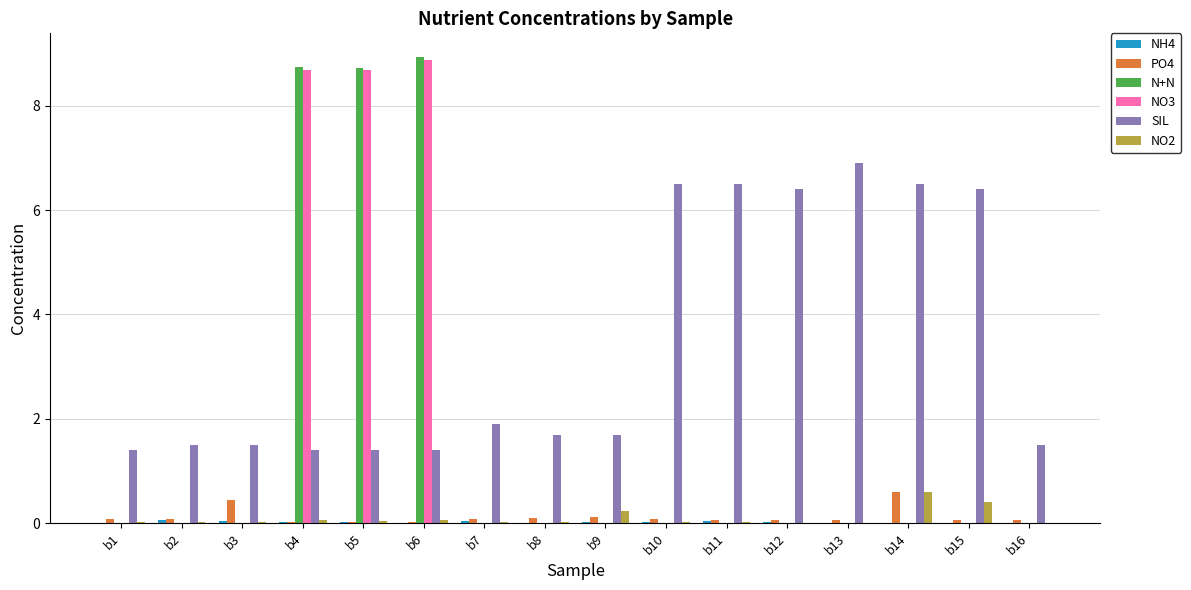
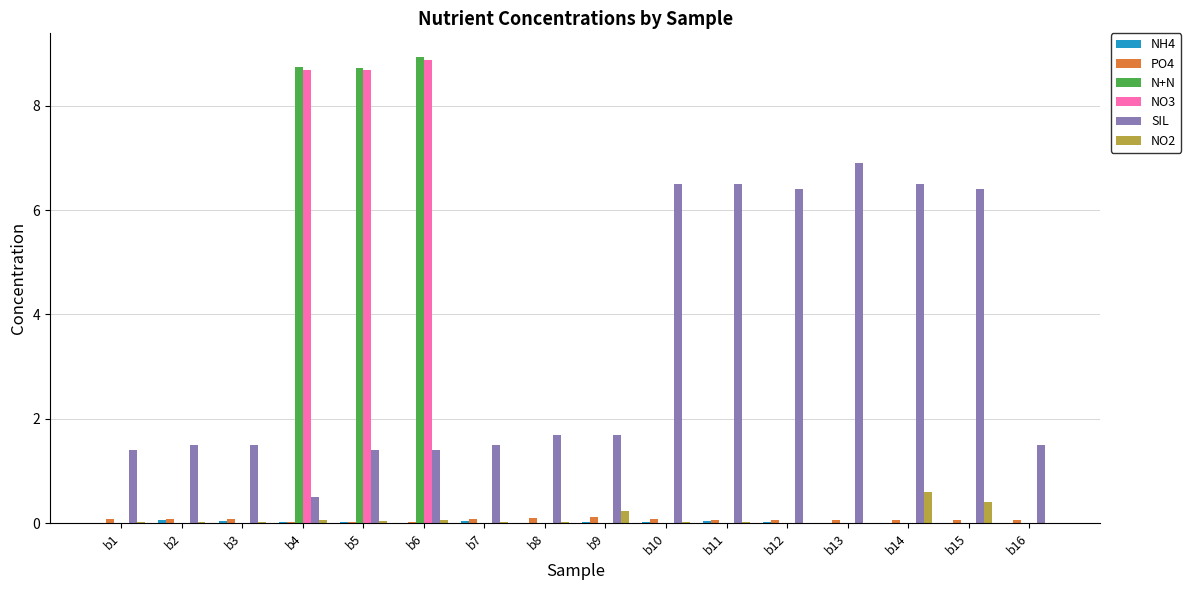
  {
    "NH4": {
      "b2": 0.1,
      "b6": 0.0,
      "b8": 0.0,
      "b11": 0.1,
      "b13": 0.0,
      "b14": 0.0,
      "b15": 0.0,
      "b16": 0.0
    },
    "PO4": {
      "b1": 0.1,
      "b2": 0.1,
-     "b3": 0.4,
+     "b3": 0.1,
      "b7": 0.1,
      "b8": 0.1,
      "b9": 0.1,
      "b10": 0.1,
      "b11": 0.1,
      "b12": 0.1,
      "b13": 0.1,
-     "b14": 0.6,
+     "b14": 0.1,
      "b15": 0.1,
      "b16": 0.1
    },
    "N+N": {
      "b1": 0.0,
      "b3": 0.0,
      "b4": 8.7,
      "b5": 8.7,
      "b6": 8.9,
      "b7": 0.0,
      "b8": 0.0,
      "b9": 0.0,
      "b10": 0.0,
      "b11": 0.0,
      "b12": 0.0,
      "b13": 0.0,
      "b14": 0.0,
      "b15": 0.0,
      "b16": 0.0
    },
    "NO3": {
      "b1": 0.0,
      "b2": 0.0,
      "b3": 0.0,
      "b4": 8.7,
      "b5": 8.7,
      "b6": 8.9,
      "b7": 0.0,
      "b8": 0.0,
      "b9": 0.0,
      "b10": 0.0,
      "b11": 0.0,
      "b12": 0.0,
      "b13": 0.0,
      "b14": 0.0,
      "b15": 0.0,
      "b16": 0.0
    },
    "SIL": {
      "b1": 1.4,
      "b2": 1.5,
      "b3": 1.5,
-     "b4": 1.4,
+     "b4": 0.5,
      "b5": 1.4,
      "b6": 1.4,
-     "b7": 1.9,
+     "b7": 1.5,
      "b8": 1.7,
      "b9": 1.7,
      "b10": 6.5,
      "b11": 6.5,
      "b12": 6.4,
      "b13": 6.9,
      "b14": 6.5,
      "b15": 6.4,
      "b16": 1.5
    },
    "NO2": {
      "b4": 0.1,
      "b6": 0.1,
      "b9": 0.2,
      "b14": 0.6,
      "b15": 0.4,
      "b16": 0.0
    }
  }
